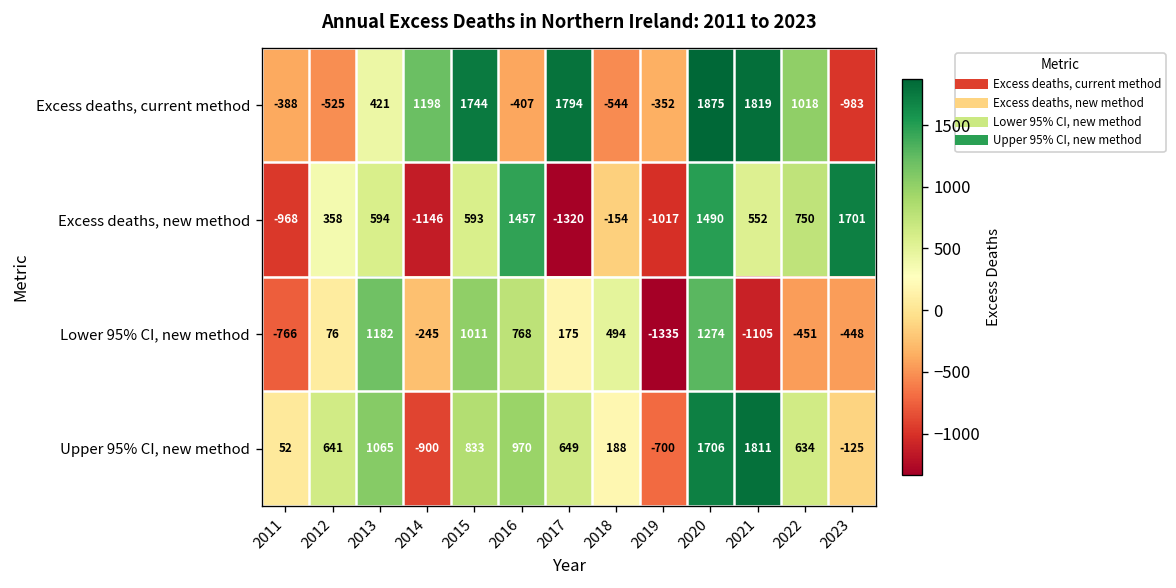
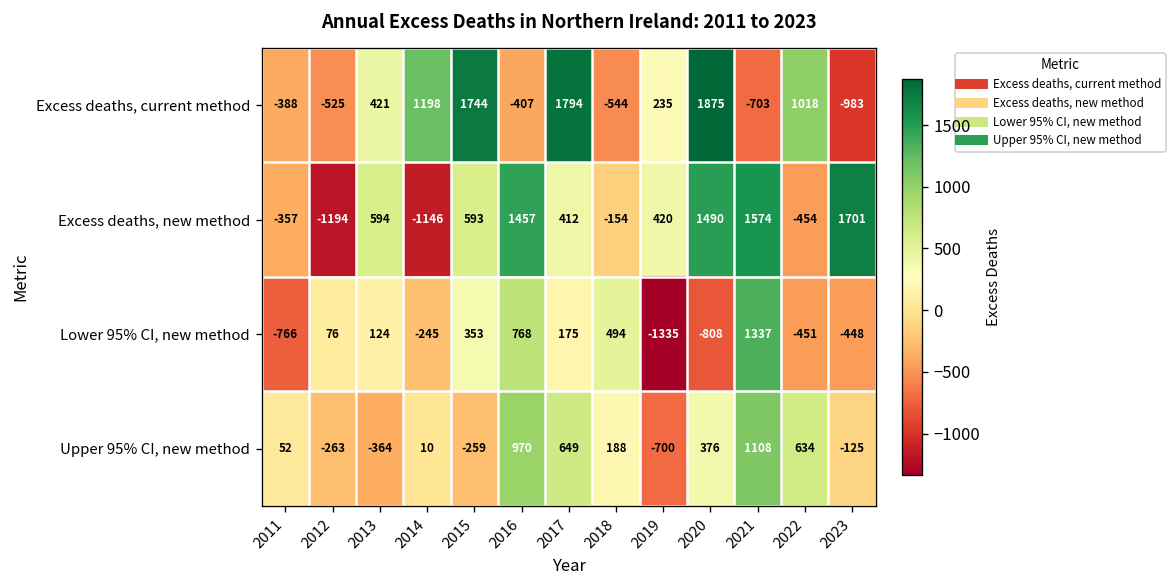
  {
    "Excess deaths, current method": {
      "2011": -388,
      "2012": -525,
      "2013": 421,
      "2014": 1198,
      "2015": 1744,
      "2016": -407,
      "2017": 1794,
      "2018": -544,
-     "2019": -352,
+     "2019": 235,
      "2020": 1875,
-     "2021": 1819,
+     "2021": -703,
      "2022": 1018,
      "2023": -983
    },
    "Excess deaths, new method": {
-     "2011": -968,
-     "2012": 358,
+     "2011": -357,
+     "2012": -1194,
      "2013": 594,
      "2014": -1146,
      "2015": 593,
      "2016": 1457,
-     "2017": -1320,
+     "2017": 412,
      "2018": -154,
-     "2019": -1017,
+     "2019": 420,
      "2020": 1490,
-     "2021": 552,
-     "2022": 750,
+     "2021": 1574,
+     "2022": -454,
      "2023": 1701
    },
    "Lower 95% CI, new method": {
      "2011": -766,
      "2012": 76,
-     "2013": 1182,
+     "2013": 124,
      "2014": -245,
-     "2015": 1011,
+     "2015": 353,
      "2016": 768,
      "2017": 175,
      "2018": 494,
      "2019": -1335,
-     "2020": 1274,
-     "2021": -1105,
+     "2020": -808,
+     "2021": 1337,
      "2022": -451,
      "2023": -448
    },
    "Upper 95% CI, new method": {
      "2011": 52,
-     "2012": 641,
-     "2013": 1065,
-     "2014": -900,
-     "2015": 833,
+     "2012": -263,
+     "2013": -364,
+     "2014": 10,
+     "2015": -259,
      "2016": 970,
      "2017": 649,
      "2018": 188,
      "2019": -700,
-     "2020": 1706,
-     "2021": 1811,
+     "2020": 376,
+     "2021": 1108,
      "2022": 634,
      "2023": -125
    }
  }
